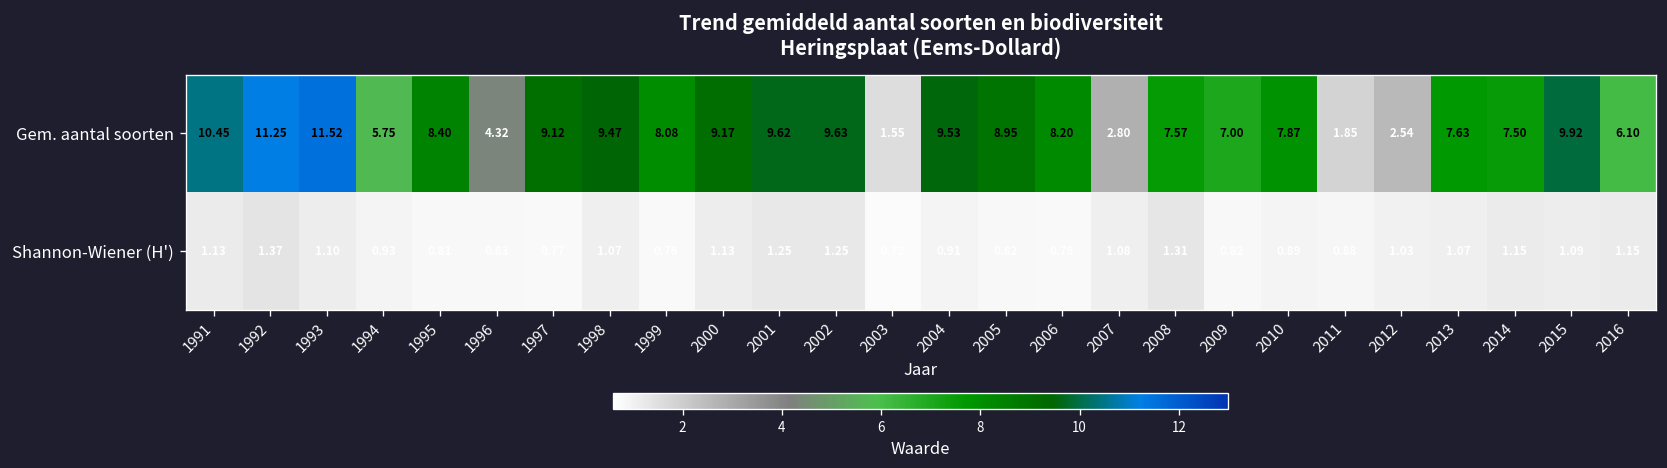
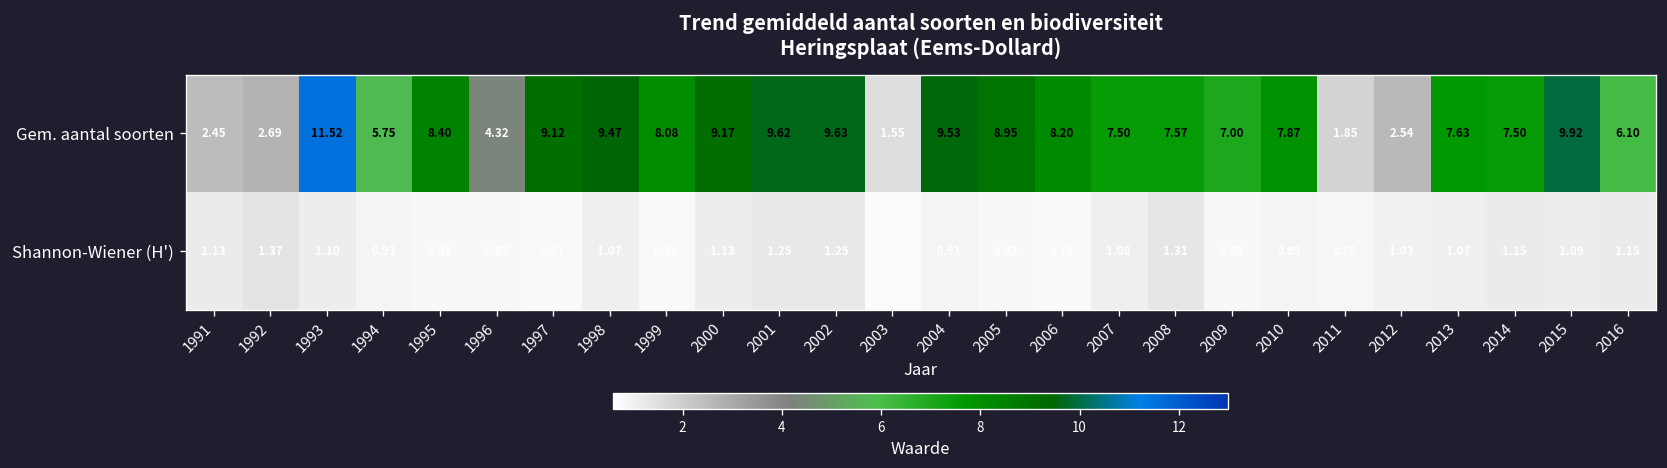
  {
    "Gem. aantal soorten": {
-     "1991": 10.45,
-     "1992": 11.25,
+     "1991": 2.45,
+     "1992": 2.69,
      "1993": 11.52,
      "1994": 5.75,
      "1995": 8.40,
      "1996": 4.32,
      "1997": 9.12,
      "1998": 9.47,
      "1999": 8.08,
      "2000": 9.17,
      "2001": 9.62,
      "2002": 9.63,
      "2004": 9.53,
      "2005": 8.95,
      "2006": 8.20,
-     "2007": 2.80,
+     "2007": 7.50,
      "2008": 7.57,
      "2009": 7.00,
      "2010": 7.87,
      "2012": 2.54,
      "2013": 7.63,
      "2014": 7.50,
      "2015": 9.92,
      "2016": 6.10
    }
  }
